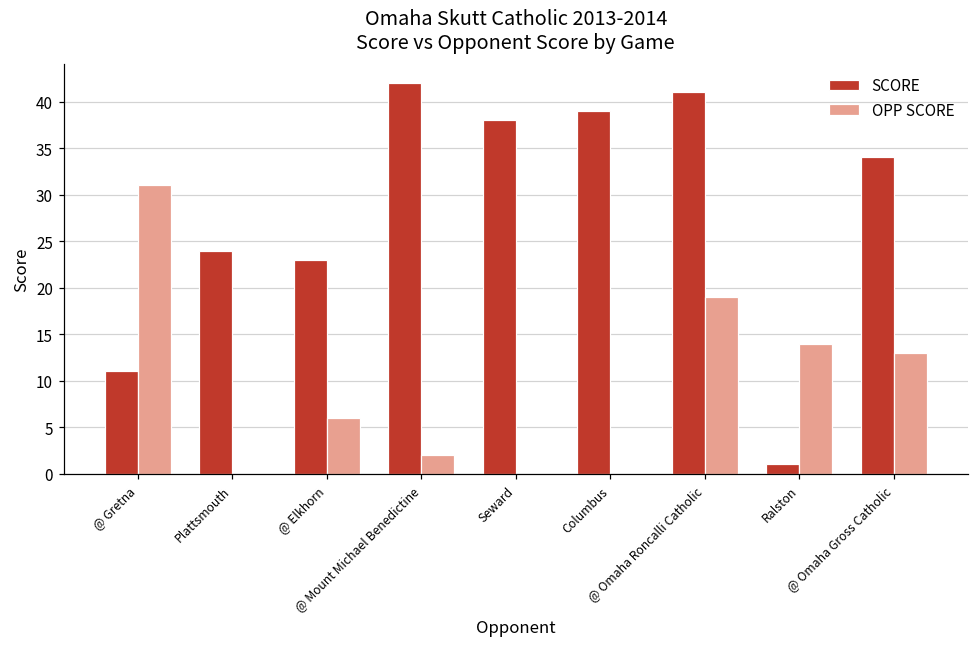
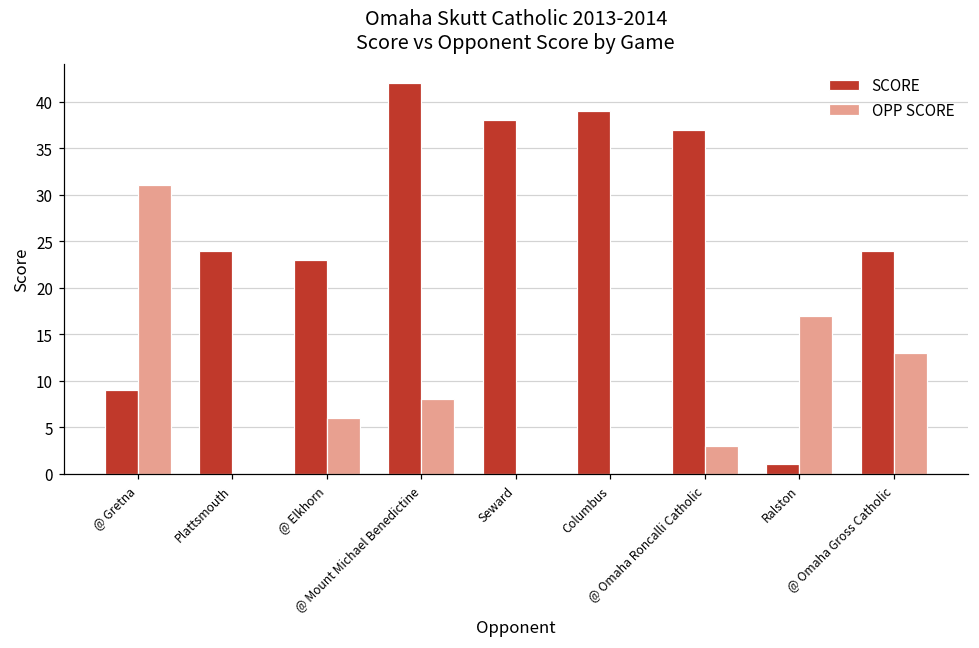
  {
    "SCORE": {
-     "@ Gretna": 11,
+     "@ Gretna": 9,
      "Plattsmouth": 24,
      "@ Elkhorn": 23,
      "@ Mount Michael Benedictine": 42,
      "Seward": 38,
      "Columbus": 39,
-     "@ Omaha Roncalli Catholic": 41,
+     "@ Omaha Roncalli Catholic": 37,
      "Ralston": 1,
-     "@ Omaha Gross Catholic": 34
+     "@ Omaha Gross Catholic": 24
    },
    "OPP SCORE": {
      "@ Gretna": 31,
      "Plattsmouth": 0,
      "@ Elkhorn": 6,
-     "@ Mount Michael Benedictine": 2,
+     "@ Mount Michael Benedictine": 8,
      "Seward": 0,
      "Columbus": 0,
-     "@ Omaha Roncalli Catholic": 19,
-     "Ralston": 14,
+     "@ Omaha Roncalli Catholic": 3,
+     "Ralston": 17,
      "@ Omaha Gross Catholic": 13
    }
  }
